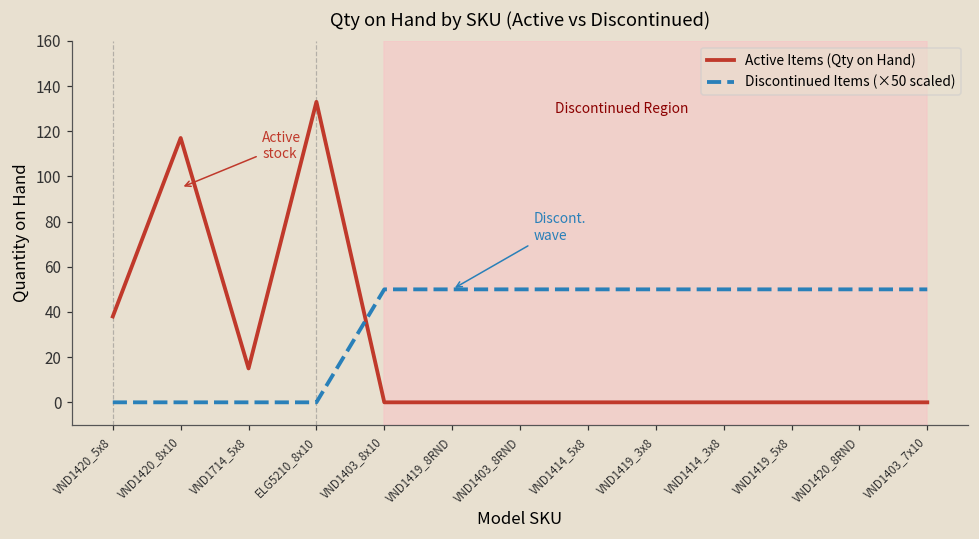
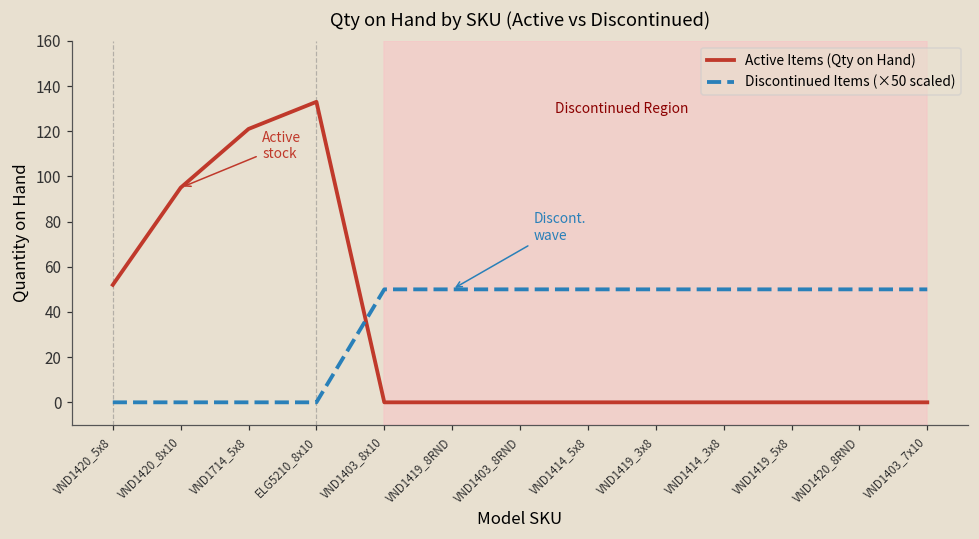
  {
    "Active Items (Qty on Hand)": {
-     "VND1420_5x8": 38,
-     "VND1420_8x10": 117,
-     "VND1714_5x8": 15,
+     "VND1420_5x8": 52,
+     "VND1420_8x10": 95,
+     "VND1714_5x8": 121,
      "ELG5210_8x10": 133,
      "VND1403_8x10": 0,
      "VND1419_8RND": 0,
      "VND1403_8RND": 0,
      "VND1414_5x8": 0,
      "VND1419_3x8": 0,
      "VND1414_3x8": 0,
      "VND1419_5x8": 0,
      "VND1420_8RND": 0,
      "VND1403_7x10": 0
    },
    "Discontinued Items (×50 scaled)": {
      "VND1420_5x8": 0,
      "VND1420_8x10": 0,
      "VND1714_5x8": 0,
      "ELG5210_8x10": 0,
      "VND1403_8x10": 50,
      "VND1419_8RND": 50,
      "VND1403_8RND": 50,
      "VND1414_5x8": 50,
      "VND1419_3x8": 50,
      "VND1414_3x8": 50,
      "VND1419_5x8": 50,
      "VND1420_8RND": 50,
      "VND1403_7x10": 50
    }
  }
